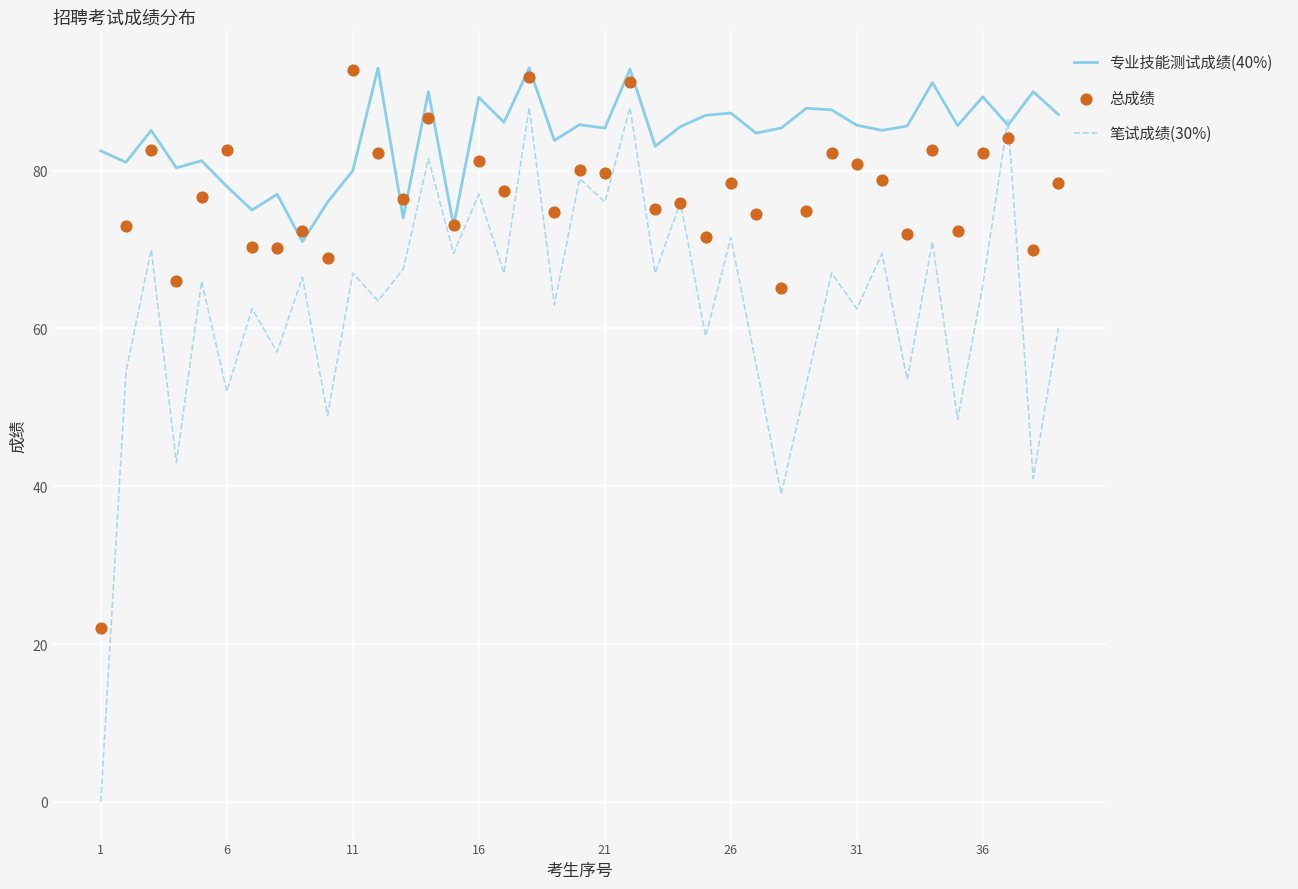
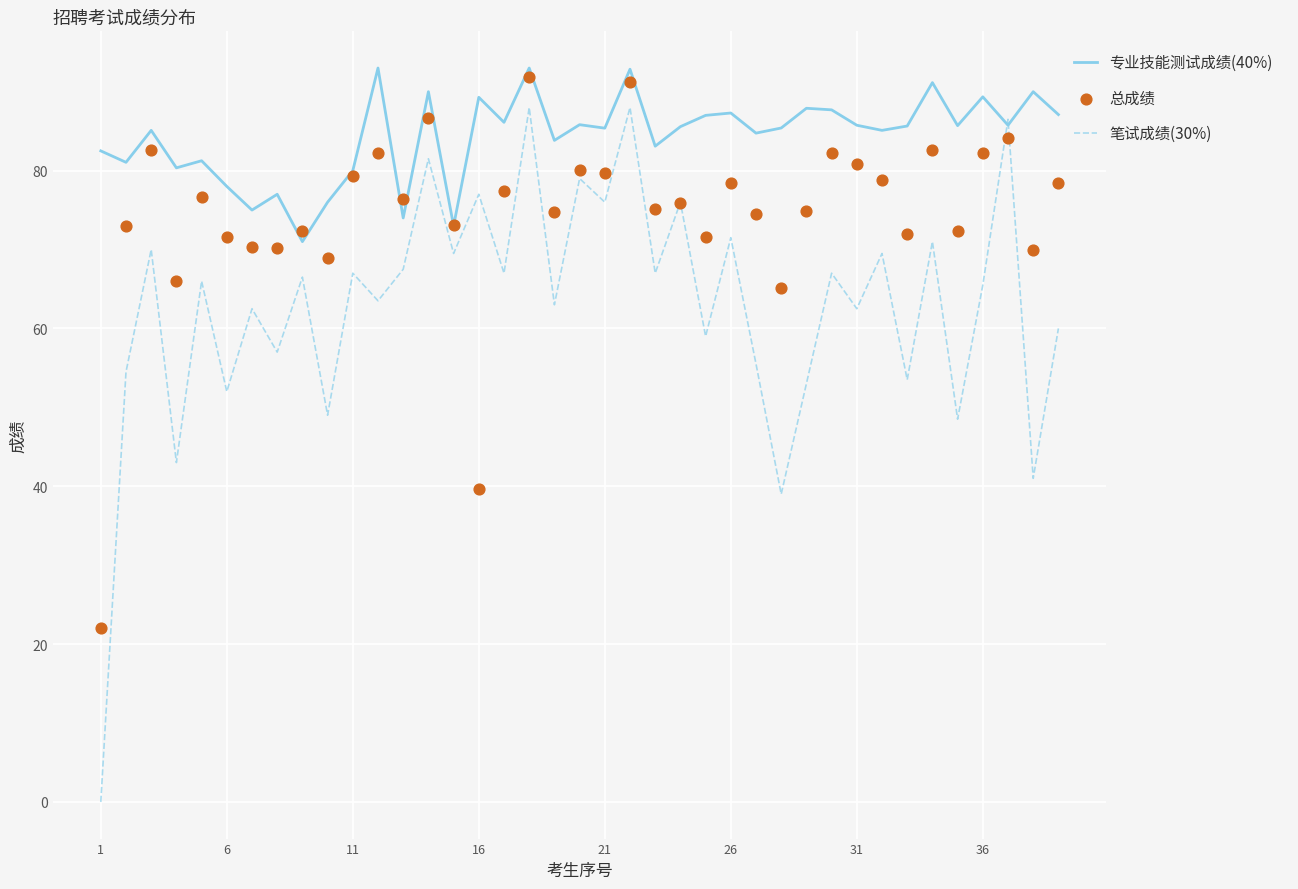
  {
    "总成绩": {
-     "6": 83,
-     "11": 93,
-     "16": 81
+     "6": 72,
+     "11": 79,
+     "16": 40
    }
  }
